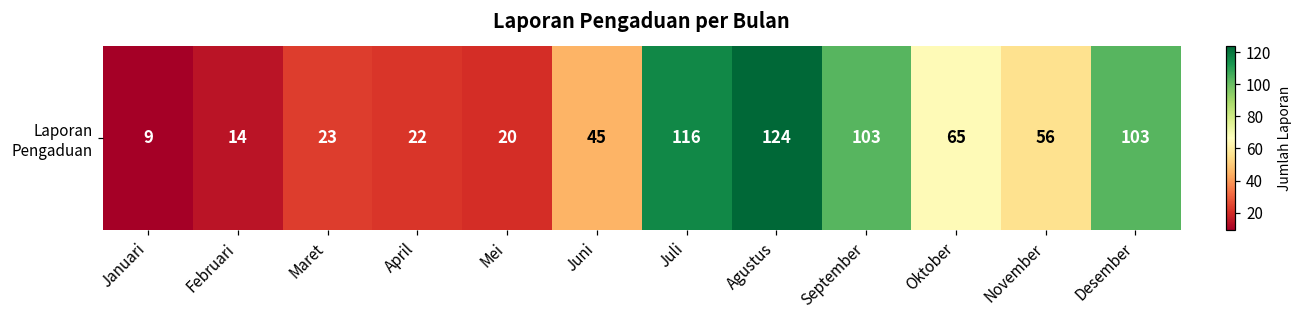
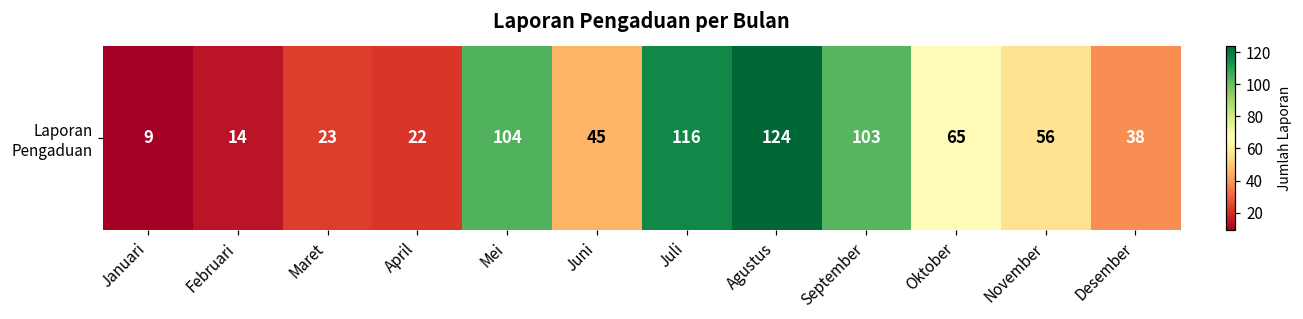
  {
    "Laporan Pengaduan": {
      "Januari": 9,
      "Februari": 14,
      "Maret": 23,
      "April": 22,
-     "Mei": 20,
+     "Mei": 104,
      "Juni": 45,
      "Juli": 116,
      "Agustus": 124,
      "September": 103,
      "Oktober": 65,
      "November": 56,
-     "Desember": 103
+     "Desember": 38
    }
  }
